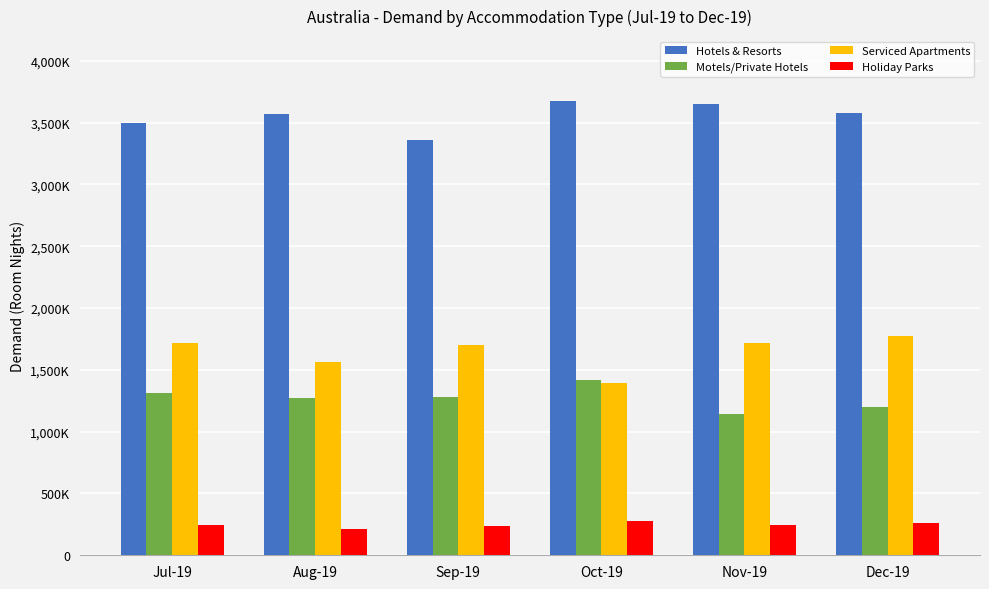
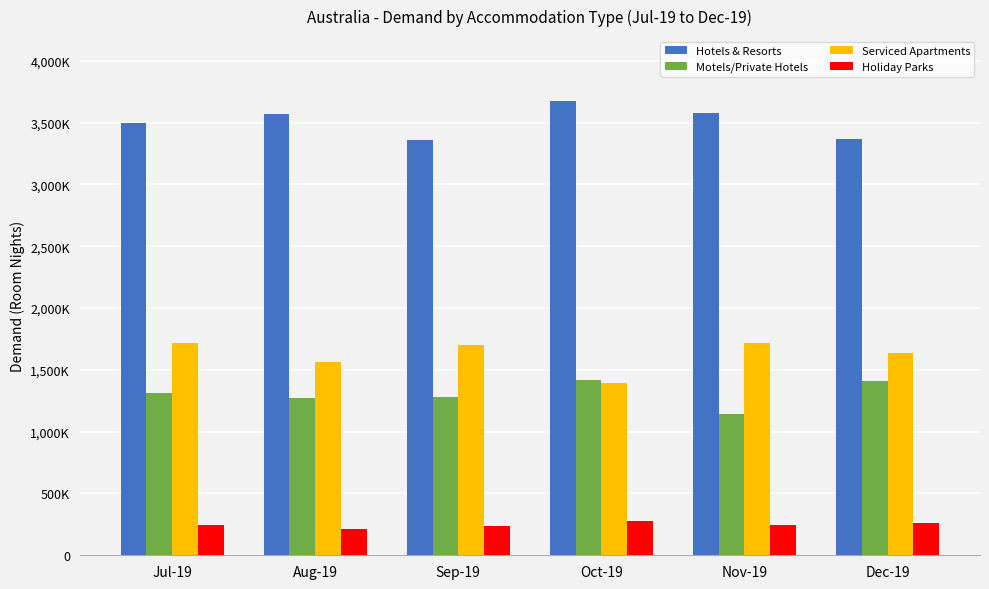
  {
    "Hotels & Resorts": {
      "Jul-19": "3,500,000",
      "Aug-19": "3,570,000",
      "Sep-19": "3,360,000",
      "Oct-19": "3,670,000",
-     "Nov-19": "3,650,000",
-     "Dec-19": "3,580,000"
+     "Nov-19": "3,580,000",
+     "Dec-19": "3,370,000"
    },
    "Motels/Private Hotels": {
      "Jul-19": "1,310,000",
      "Aug-19": "1,280,000",
      "Sep-19": "1,280,000",
      "Oct-19": "1,420,000",
      "Nov-19": "1,140,000",
-     "Dec-19": "1,200,000"
+     "Dec-19": "1,410,000"
    },
    "Serviced Apartments": {
      "Jul-19": "1,720,000",
      "Aug-19": "1,570,000",
      "Sep-19": "1,700,000",
      "Oct-19": "1,390,000",
      "Nov-19": "1,720,000",
-     "Dec-19": "1,770,000"
+     "Dec-19": "1,640,000"
    },
    "Holiday Parks": {
      "Jul-19": "250,000",
      "Aug-19": "210,000",
      "Sep-19": "240,000",
      "Oct-19": "270,000",
      "Nov-19": "240,000",
      "Dec-19": "260,000"
    }
  }
